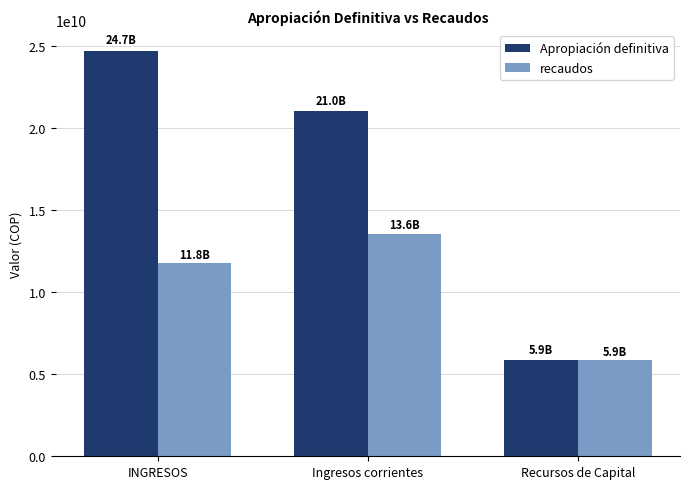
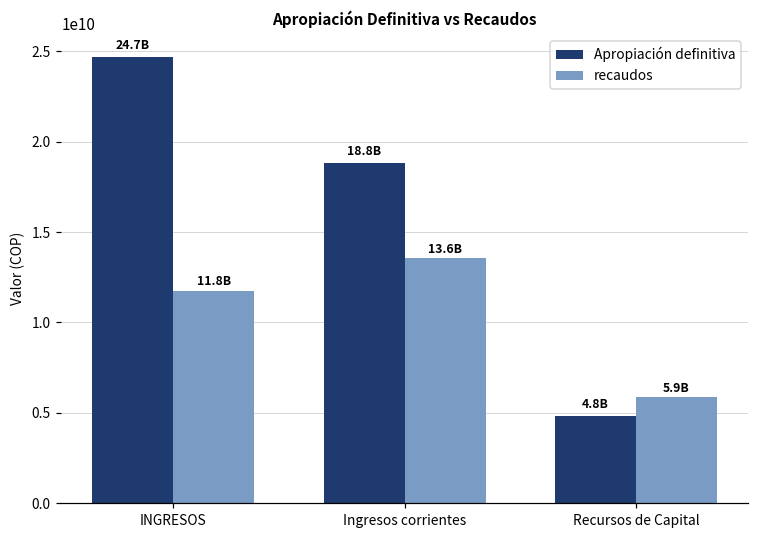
  {
    "Apropiación definitiva": {
      "INGRESOS": "24.7B",
-     "Ingresos corrientes": "21.0B",
-     "Recursos de Capital": "5.9B"
+     "Ingresos corrientes": "18.8B",
+     "Recursos de Capital": "4.8B"
    },
    "recaudos": {
      "INGRESOS": "11.8B",
      "Ingresos corrientes": "13.6B",
      "Recursos de Capital": "5.9B"
    }
  }
